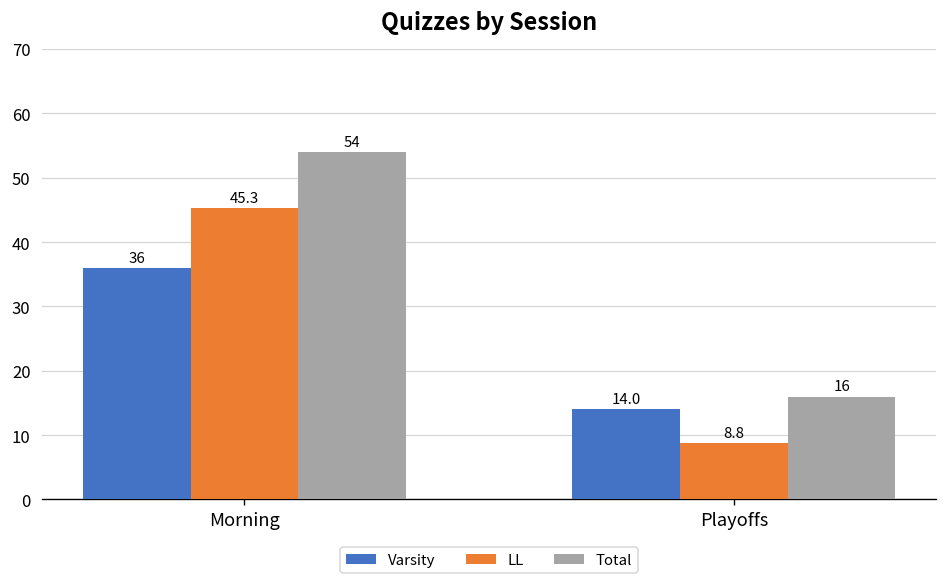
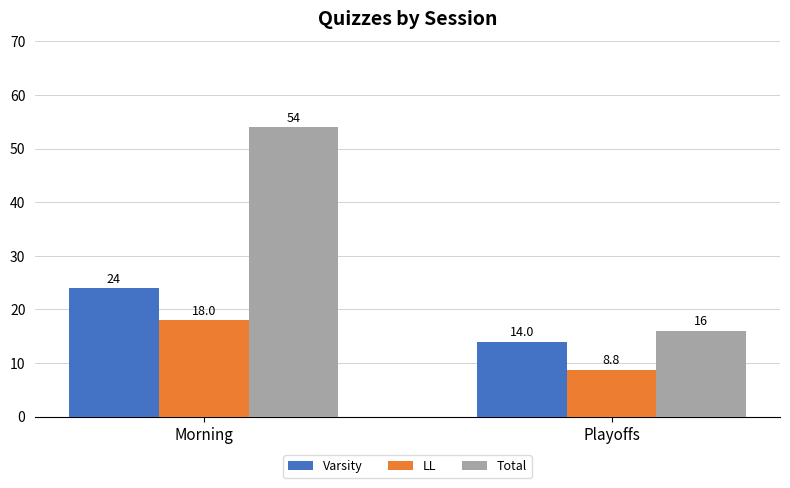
  {
    "Varsity": {
-     "Morning": 36,
+     "Morning": 24,
      "Playoffs": 14.0
    },
    "LL": {
-     "Morning": 45.3,
+     "Morning": 18.0,
      "Playoffs": 8.8
    },
    "Total": {
      "Morning": 54,
      "Playoffs": 16
    }
  }
